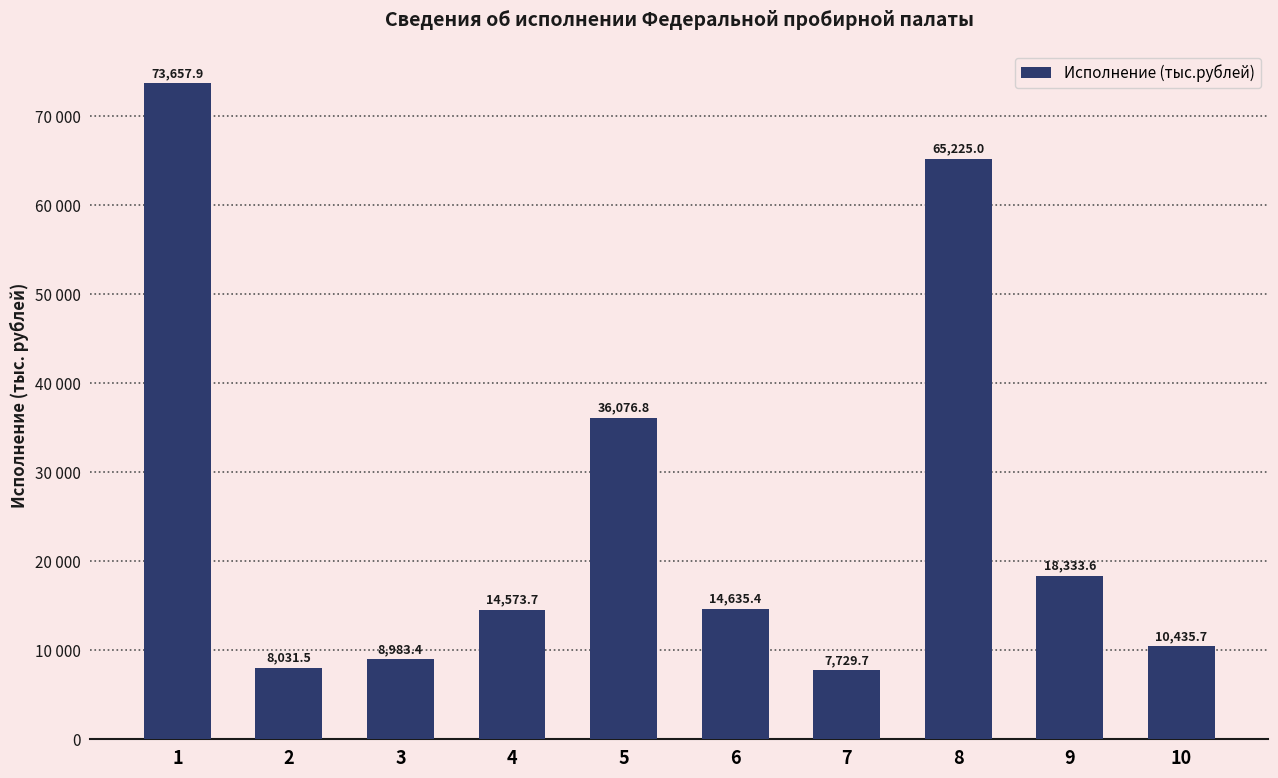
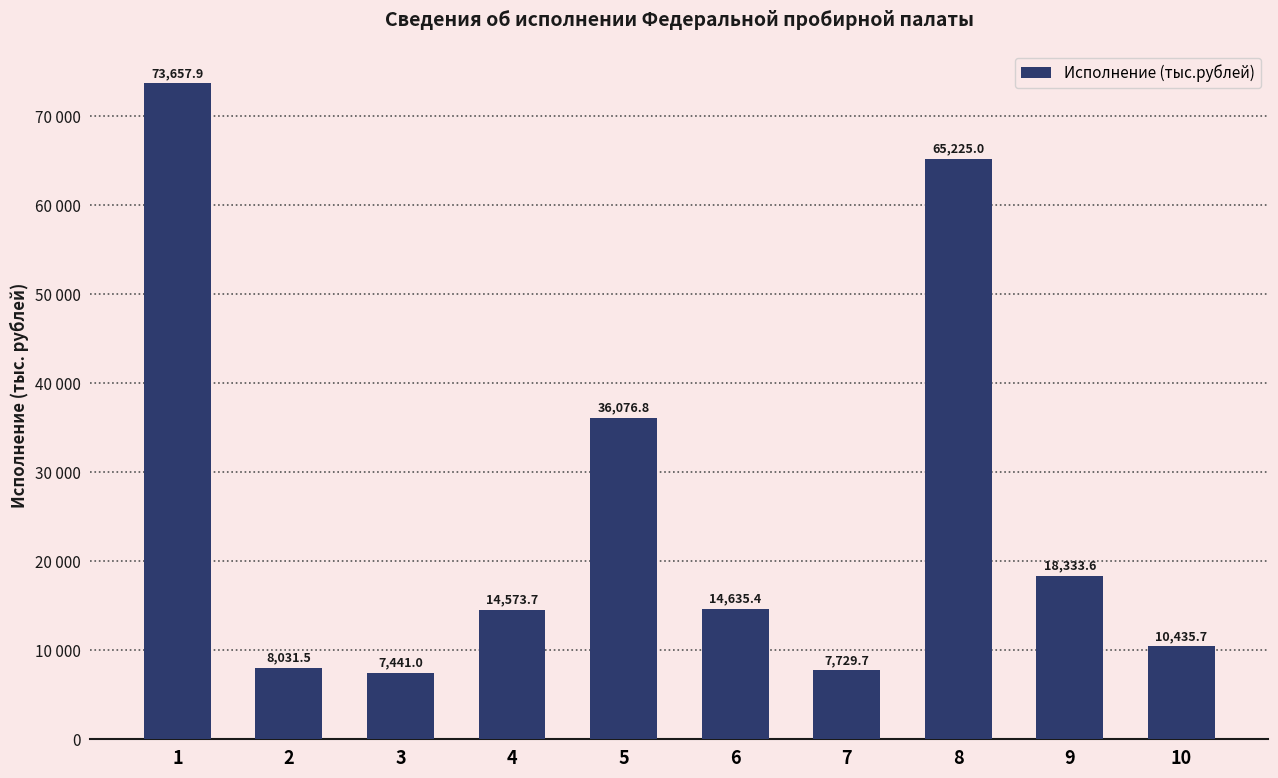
  {
    "1": "73,657.9",
    "2": "8,031.5",
-   "3": "8,983.4",
+   "3": "7,441.0",
    "4": "14,573.7",
    "5": "36,076.8",
    "6": "14,635.4",
    "7": "7,729.7",
    "8": "65,225.0",
    "9": "18,333.6",
    "10": "10,435.7"
  }
